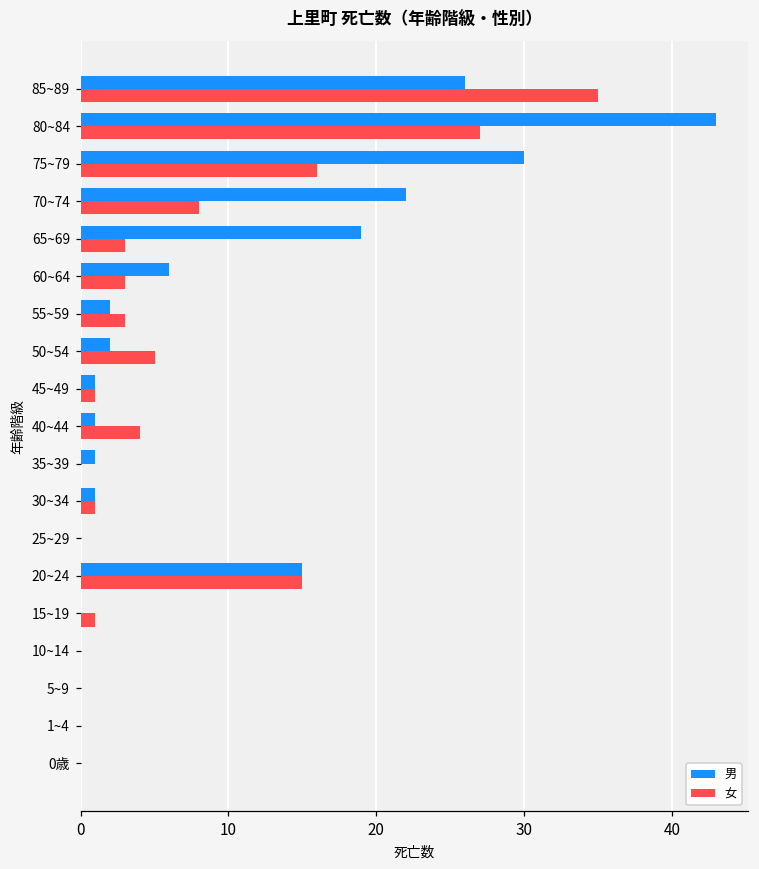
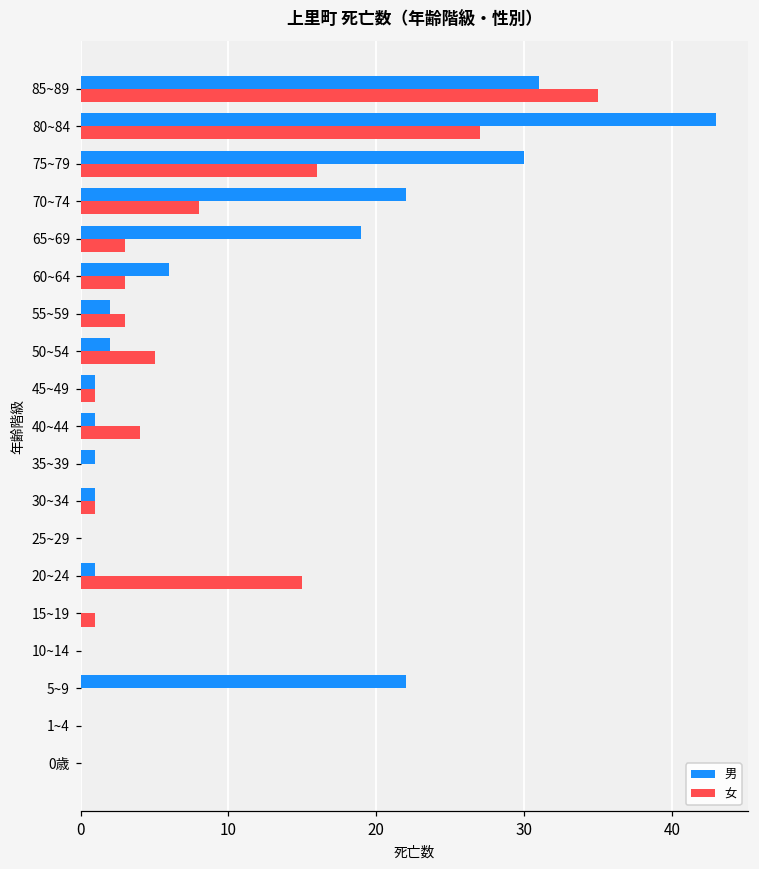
  {
    "男": {
-     "85~89": 26,
+     "85~89": 31,
      "80~84": 43,
      "75~79": 30,
      "70~74": 22,
      "65~69": 19,
      "60~64": 6,
      "55~59": 2,
      "50~54": 2,
      "45~49": 1,
      "40~44": 1,
      "35~39": 1,
      "30~34": 1,
      "25~29": 0,
-     "20~24": 15,
+     "20~24": 1,
      "15~19": 0,
      "10~14": 0,
-     "5~9": 0,
+     "5~9": 22,
      "1~4": 0,
      "0歳": 0
    },
    "女": {
      "85~89": 35,
      "80~84": 27,
      "75~79": 16,
      "70~74": 8,
      "65~69": 3,
      "60~64": 3,
      "55~59": 3,
      "50~54": 5,
      "45~49": 1,
      "40~44": 4,
      "35~39": 0,
      "30~34": 1,
      "25~29": 0,
      "20~24": 15,
      "15~19": 1,
      "10~14": 0,
      "5~9": 0,
      "1~4": 0,
      "0歳": 0
    }
  }
